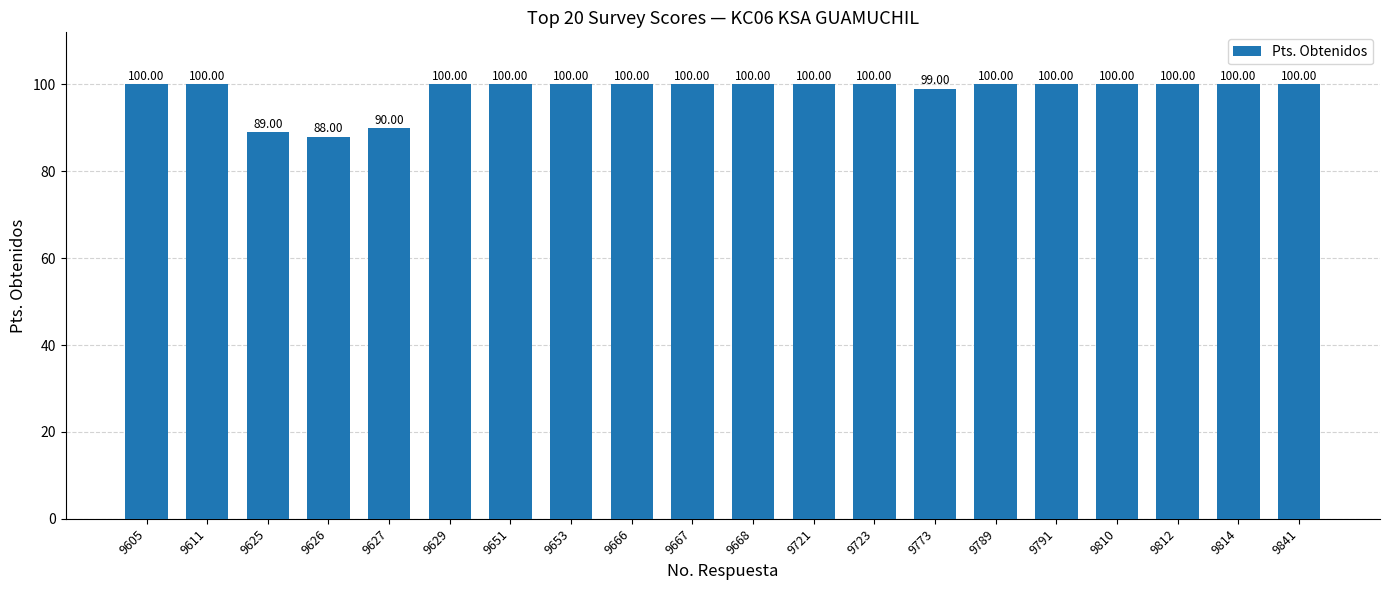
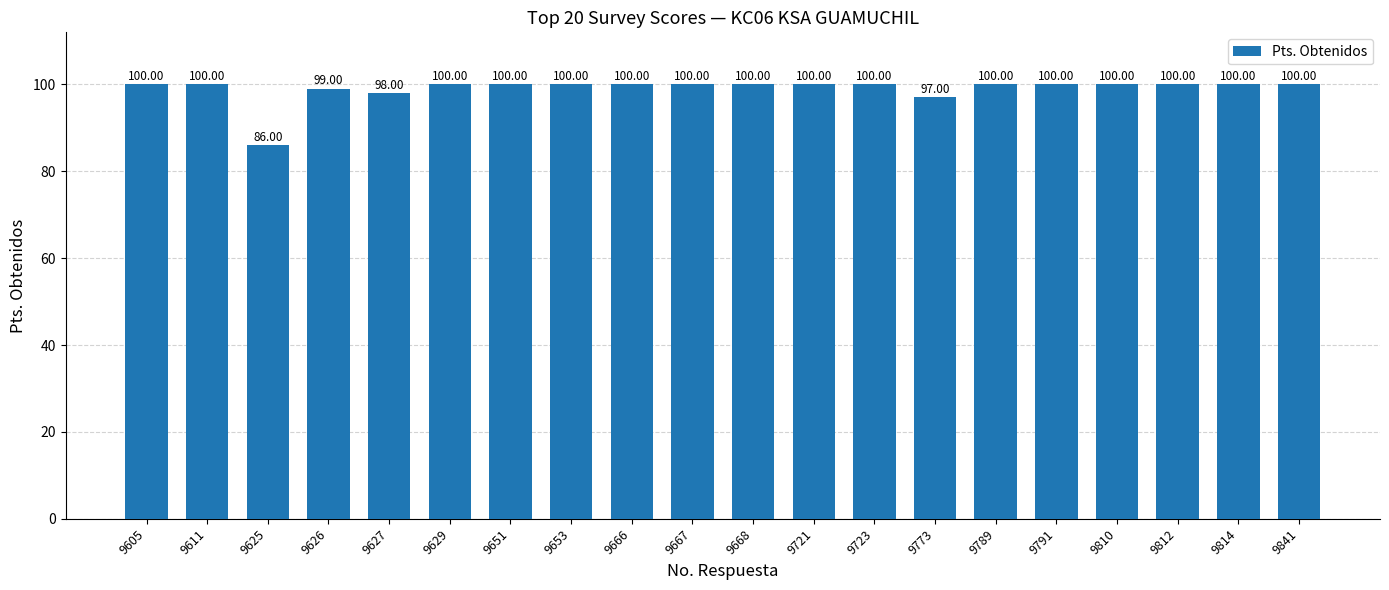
  {
    "9605": 100.00,
    "9611": 100.00,
-   "9625": 89.00,
-   "9626": 88.00,
-   "9627": 90.00,
+   "9625": 86.00,
+   "9626": 99.00,
+   "9627": 98.00,
    "9629": 100.00,
    "9651": 100.00,
    "9653": 100.00,
    "9666": 100.00,
    "9667": 100.00,
    "9668": 100.00,
    "9721": 100.00,
    "9723": 100.00,
-   "9773": 99.00,
+   "9773": 97.00,
    "9789": 100.00,
    "9791": 100.00,
    "9810": 100.00,
    "9812": 100.00,
    "9814": 100.00,
    "9841": 100.00
  }
